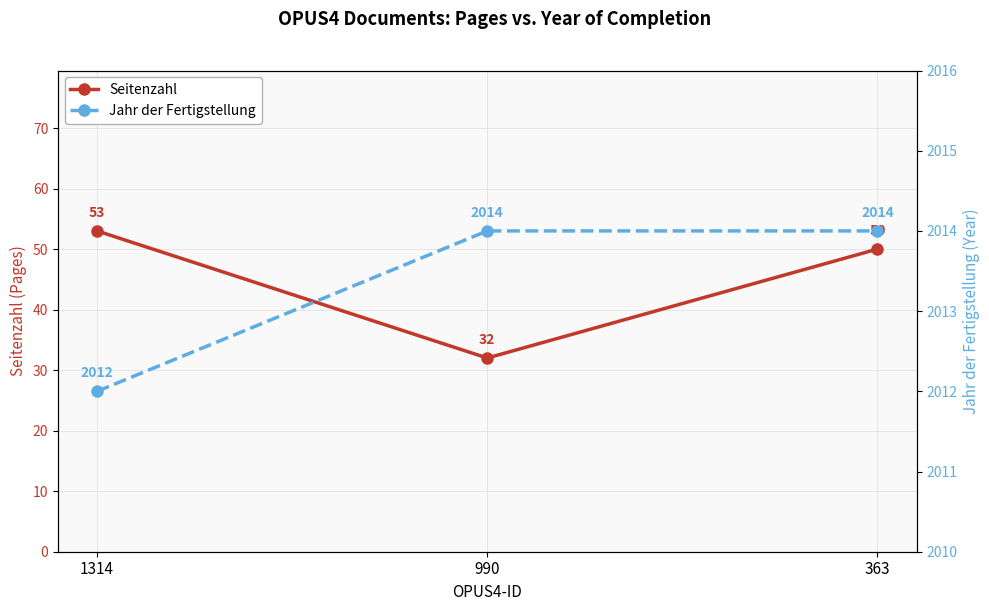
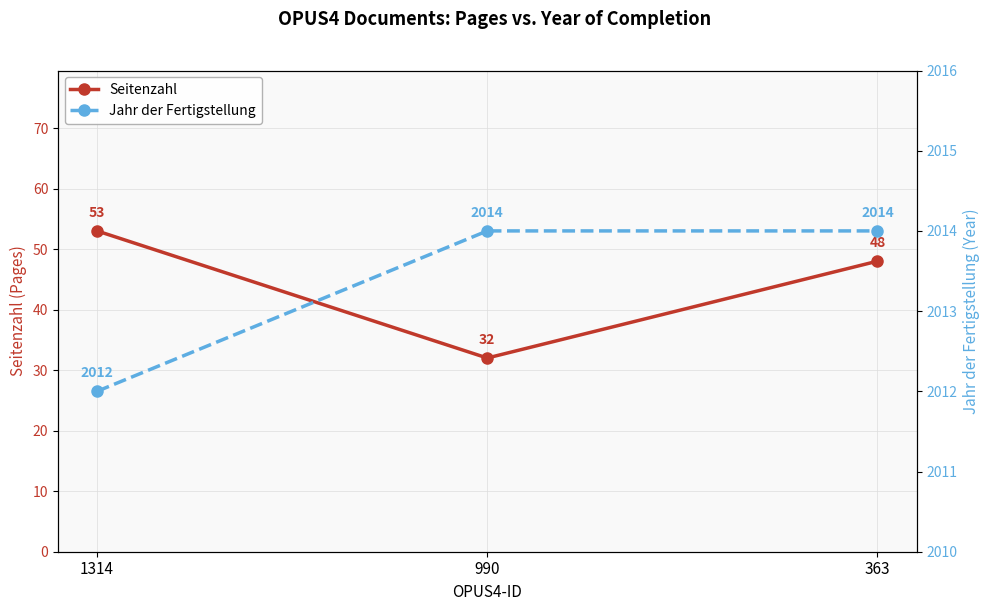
  {
    "Seitenzahl": {
      "1314": 53,
      "990": 32,
-     "363": 50
+     "363": 48
    },
    "Jahr der Fertigstellung": {
      "1314": 2012,
      "990": 2014,
      "363": 2014
    }
  }
